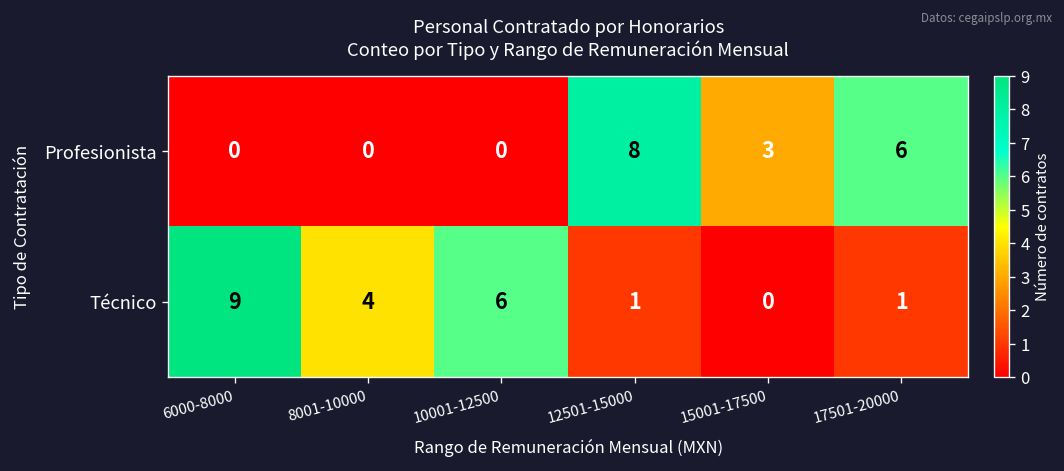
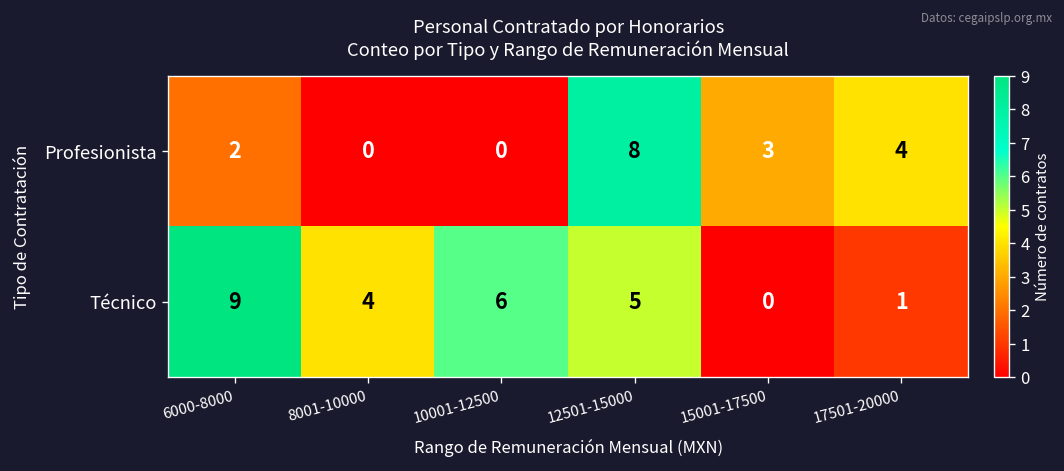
  {
    "Profesionista": {
-     "6000-8000": 0,
+     "6000-8000": 2,
      "8001-10000": 0,
      "10001-12500": 0,
      "12501-15000": 8,
      "15001-17500": 3,
-     "17501-20000": 6
+     "17501-20000": 4
    },
    "Técnico": {
      "6000-8000": 9,
      "8001-10000": 4,
      "10001-12500": 6,
-     "12501-15000": 1,
+     "12501-15000": 5,
      "15001-17500": 0,
      "17501-20000": 1
    }
  }
